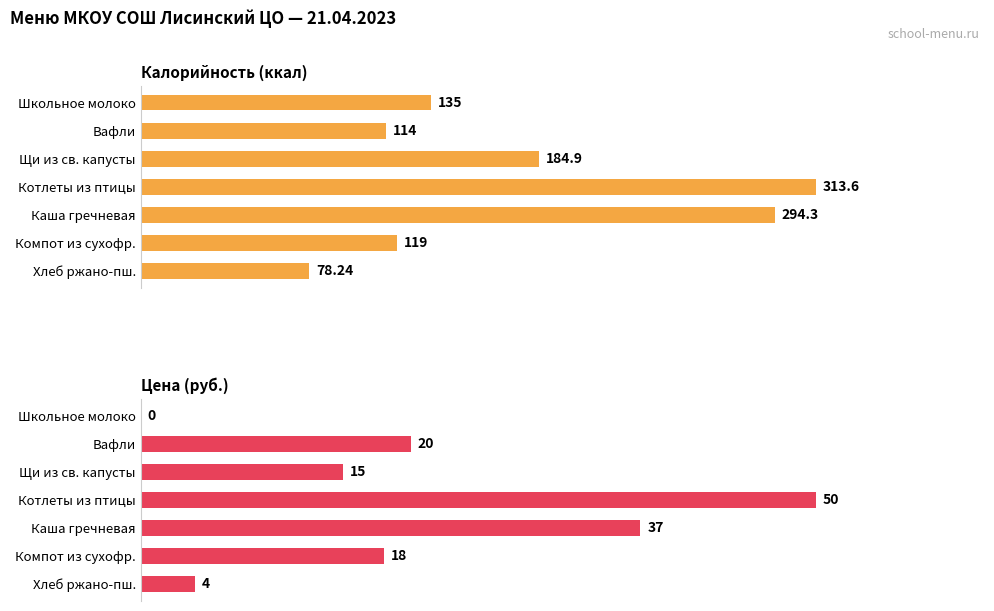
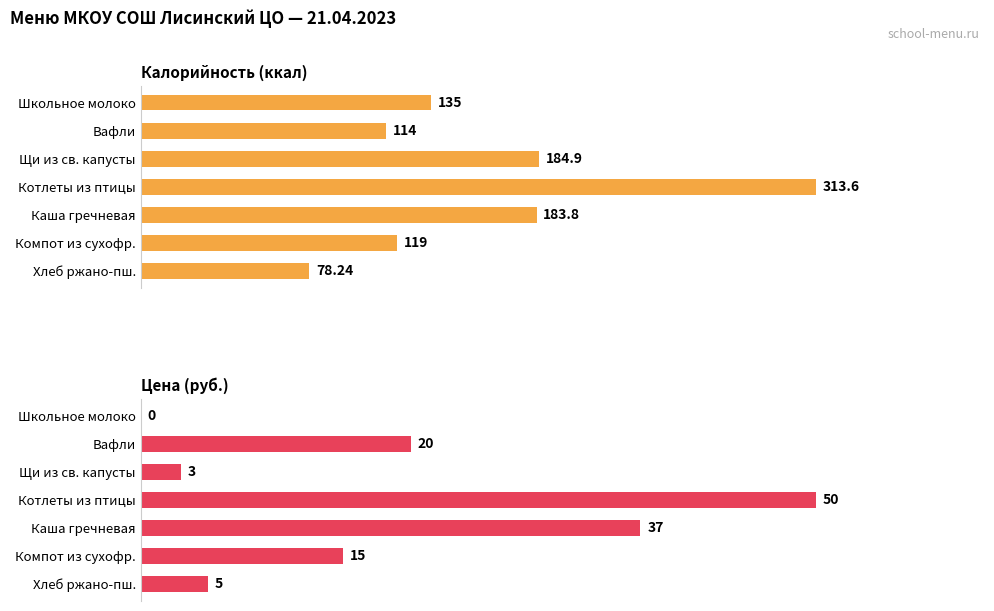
  {
    "Калорийность (ккал)": {
      "Школьное молоко": 135,
      "Вафли": 114,
      "Щи из св. капусты": 184.9,
      "Котлеты из птицы": 313.6,
-     "Каша гречневая": 294.3,
+     "Каша гречневая": 183.8,
      "Компот из сухофр.": 119,
      "Хлеб ржано-пш.": 78.24
    },
    "Цена (руб.)": {
      "Школьное молоко": 0,
      "Вафли": 20,
-     "Щи из св. капусты": 15,
+     "Щи из св. капусты": 3,
      "Котлеты из птицы": 50,
      "Каша гречневая": 37,
-     "Компот из сухофр.": 18,
-     "Хлеб ржано-пш.": 4
+     "Компот из сухофр.": 15,
+     "Хлеб ржано-пш.": 5
    }
  }
